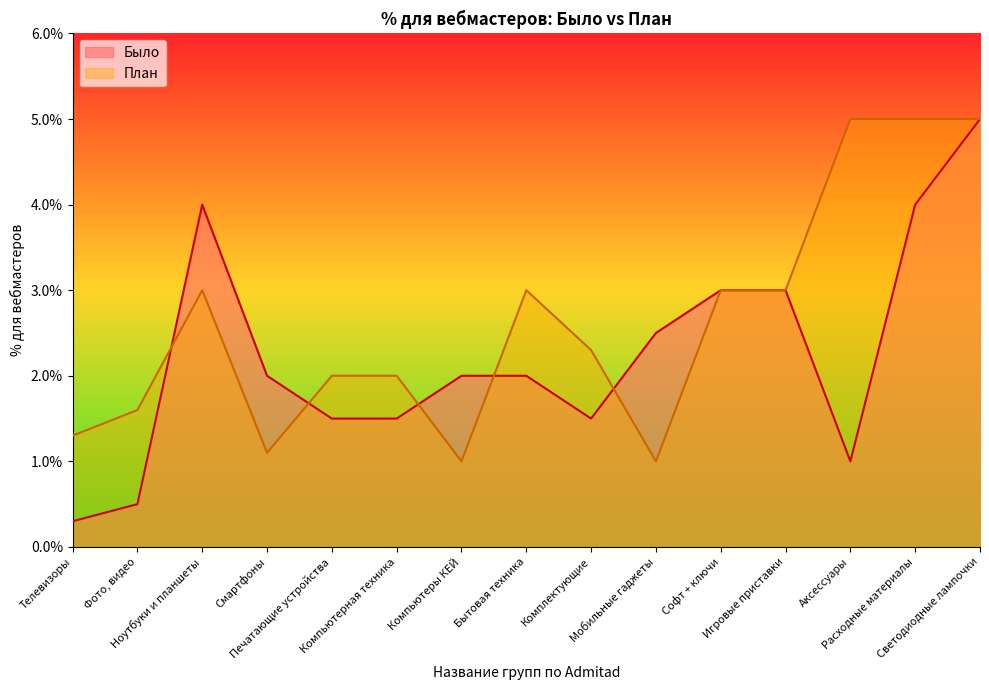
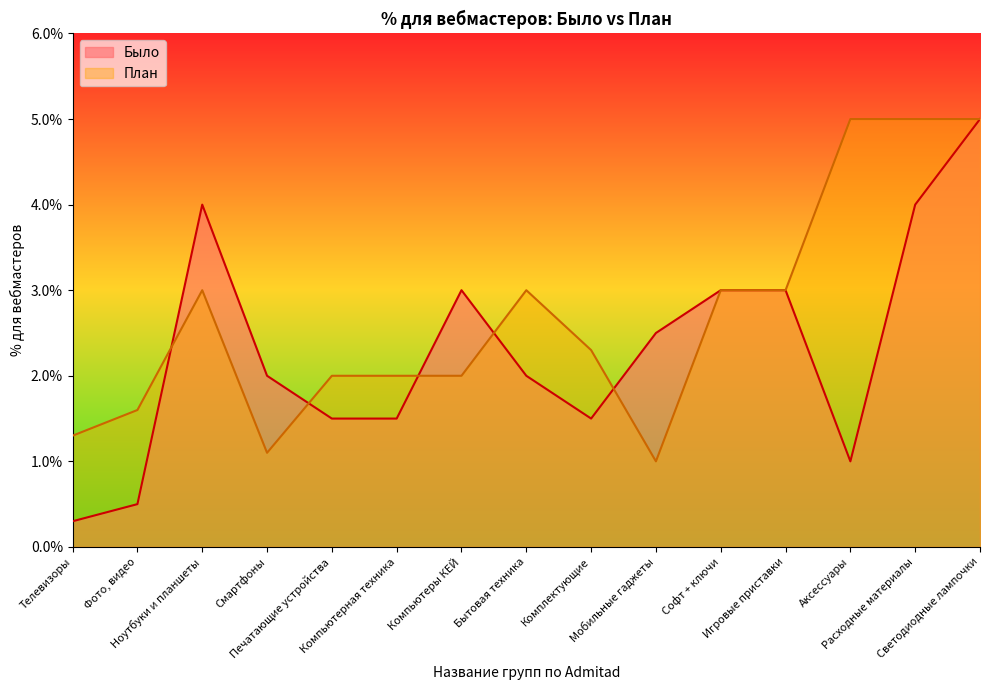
  {
    "Было": {
      "Телевизоры": "0.3%",
      "Фото, видео": "0.5%",
      "Ноутбуки и планшеты": "4.0%",
      "Смартфоны": "2.0%",
      "Печатающие устройства": "1.5%",
      "Компьютерная техника": "1.5%",
-     "Компьютеры КЕЙ": "2.0%",
+     "Компьютеры КЕЙ": "3.0%",
      "Бытовая техника": "2.0%",
      "Комплектующие": "1.5%",
      "Мобильные гаджеты": "2.5%",
      "Аксессуары": "1.0%",
      "Расходные материалы": "4.0%"
    },
    "План": {
      "Телевизоры": "1.3%",
      "Фото, видео": "1.6%",
      "Ноутбуки и планшеты": "3.0%",
      "Смартфоны": "1.1%",
      "Печатающие устройства": "2.0%",
      "Компьютерная техника": "2.0%",
-     "Компьютеры КЕЙ": "1.0%",
+     "Компьютеры КЕЙ": "2.0%",
      "Бытовая техника": "3.0%",
      "Комплектующие": "2.3%",
      "Мобильные гаджеты": "1.0%",
      "Аксессуары": "5.0%",
      "Расходные материалы": "5.0%"
    }
  }
